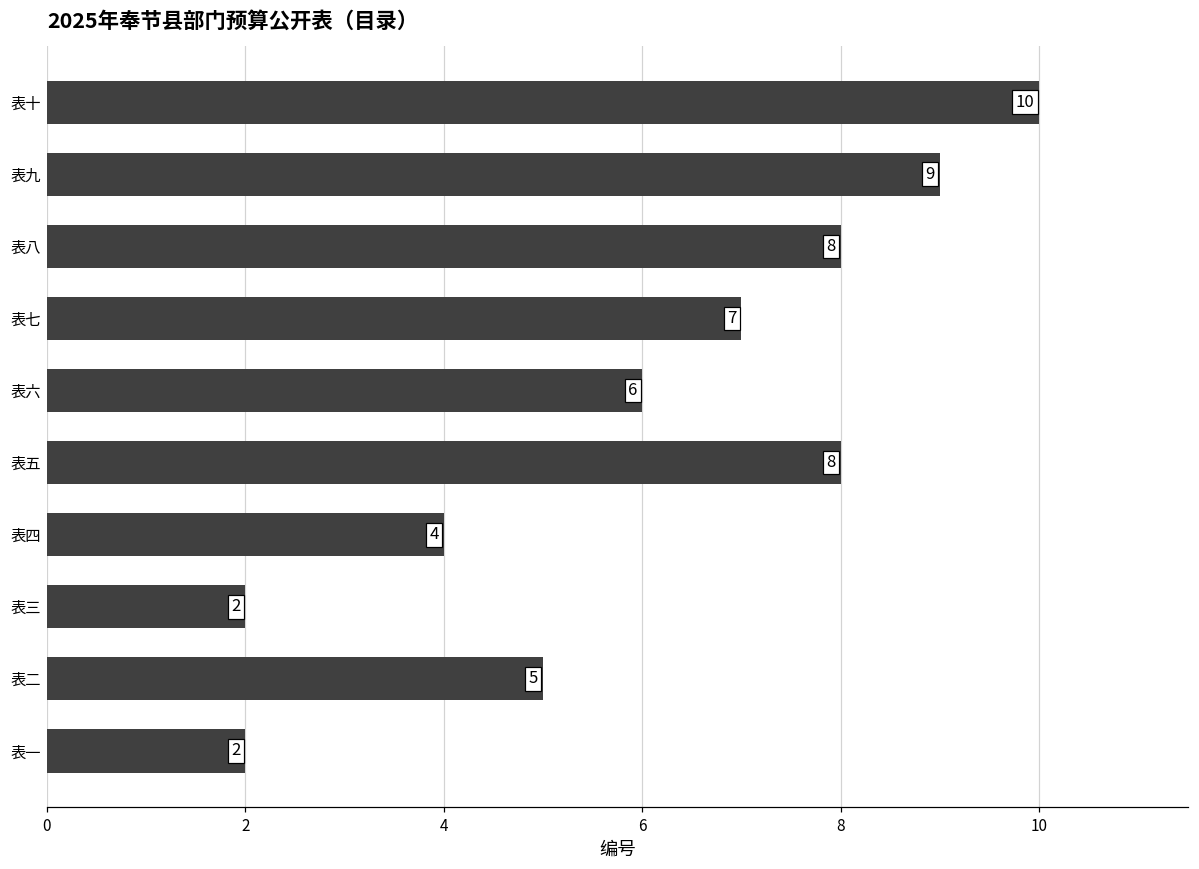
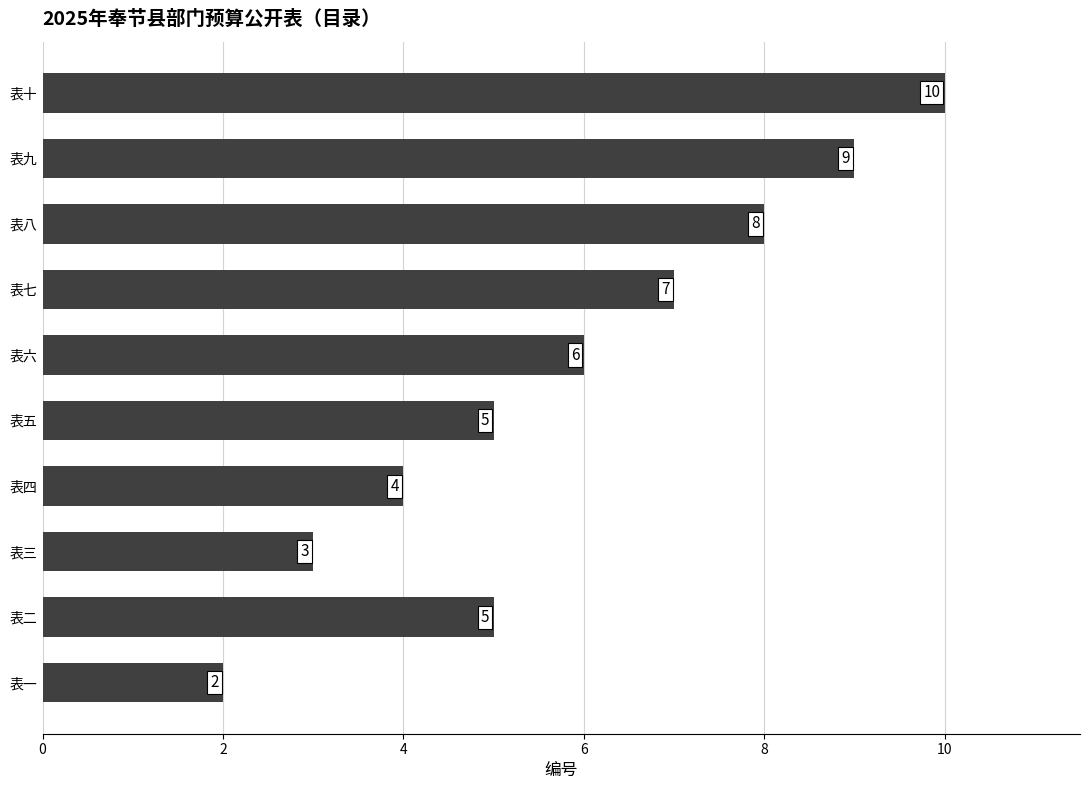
  {
-   "表五": 8,
-   "表三": 2
+   "表五": 5,
+   "表三": 3
  }
